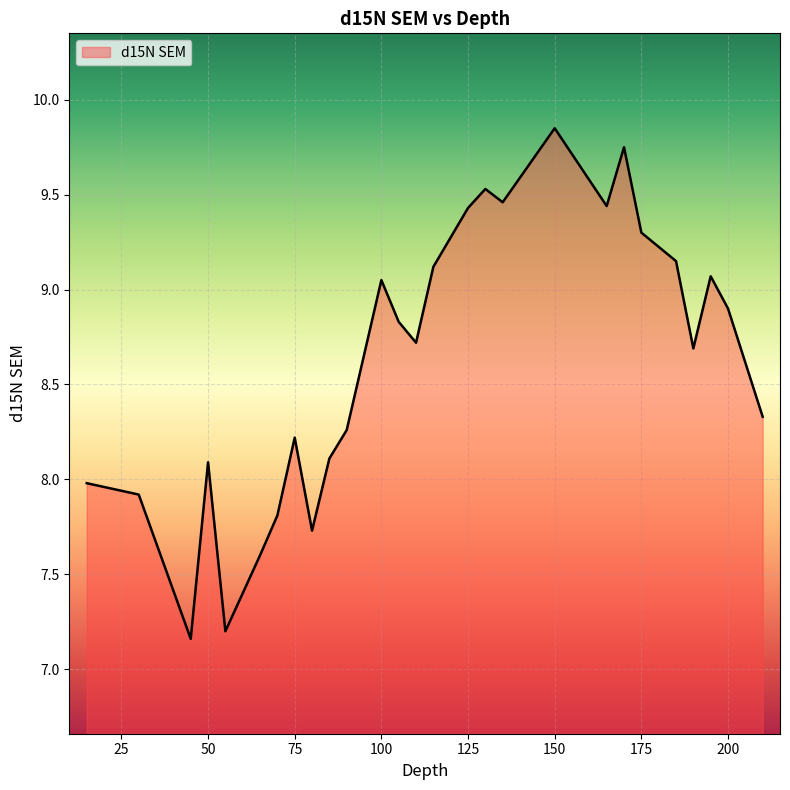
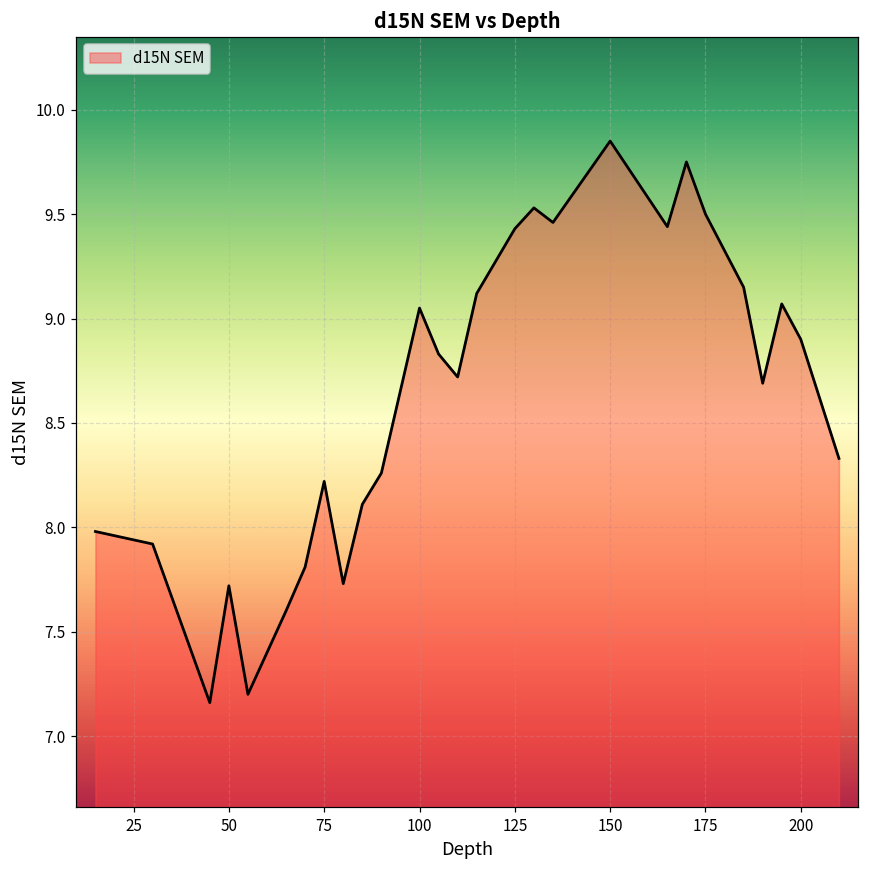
  {
-   "50": 8.09,
+   "50": 7.72,
    "75": 8.22,
    "100": 9.05,
    "125": 9.43,
    "150": 9.85,
-   "175": 9.3,
+   "175": 9.5,
    "200": 8.90
  }
